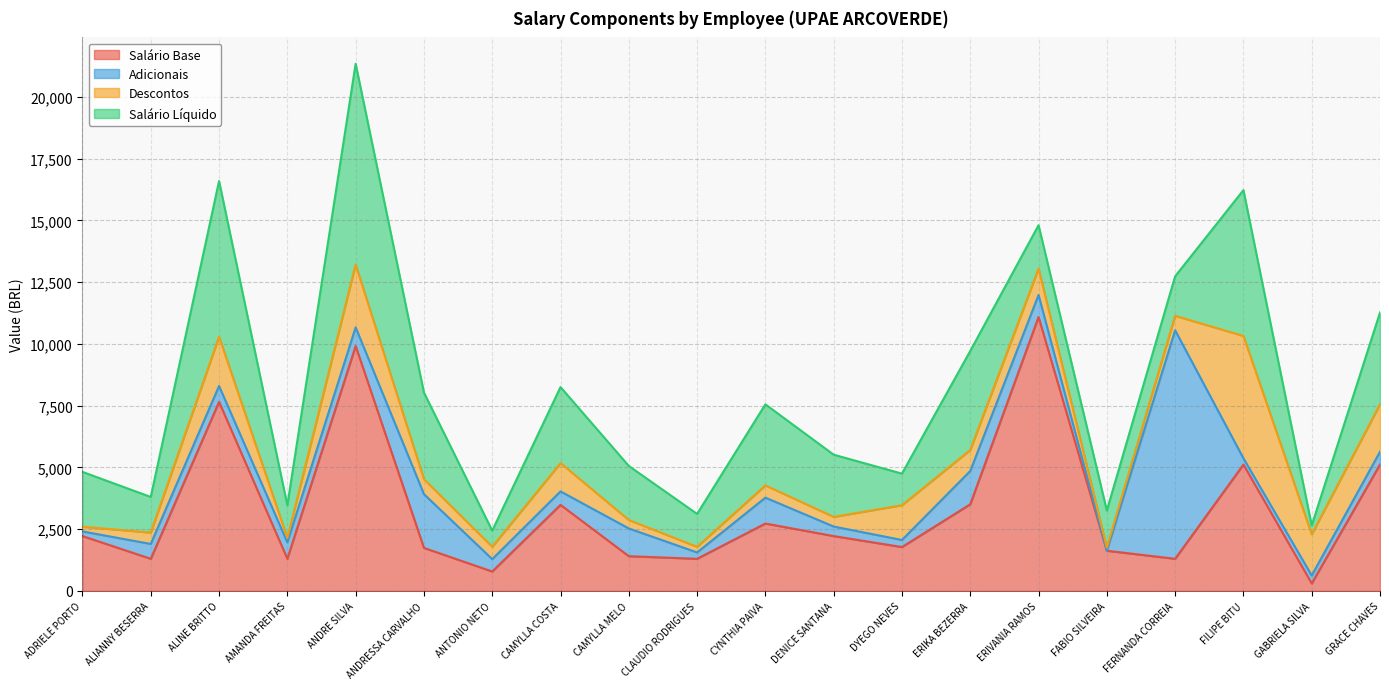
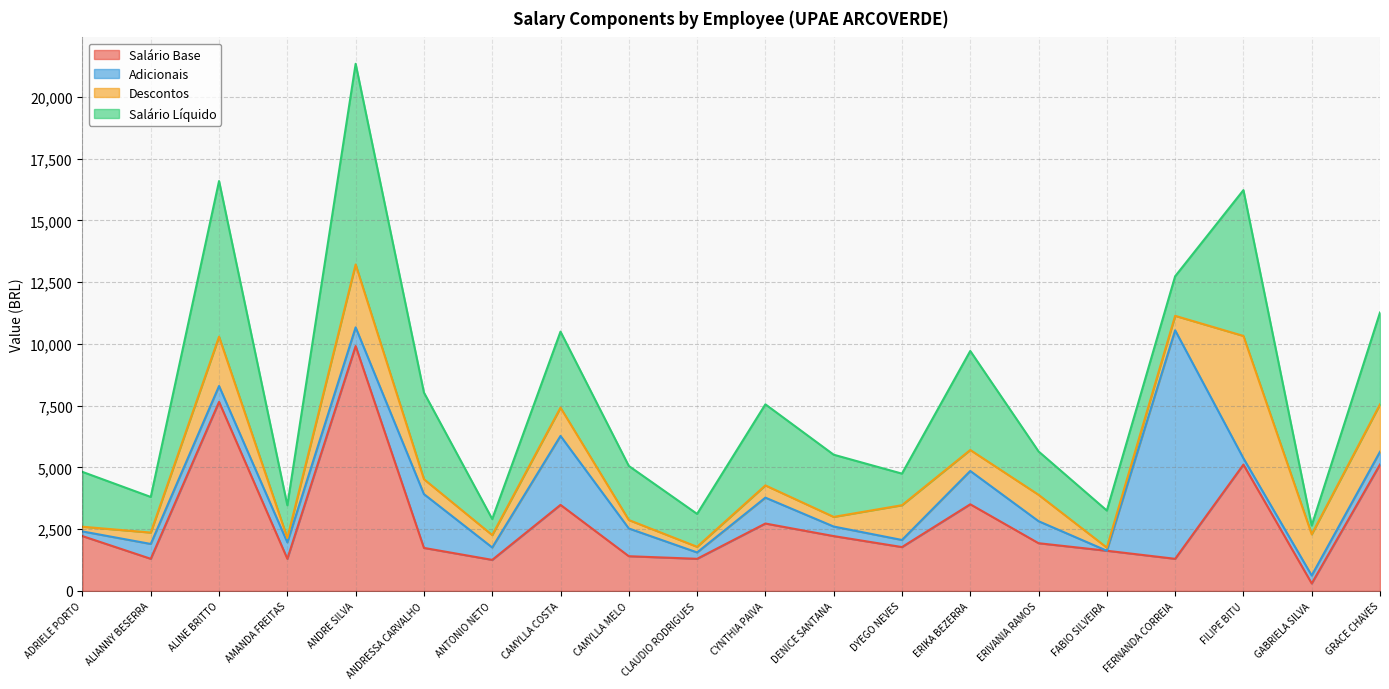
  {
    "Salário Base": {
      "ADRIELE PORTO": "2,200",
      "ALIANNY BESERRA": "1,300",
      "ALINE BRITTO": "7,700",
      "AMANDA FREITAS": "1,300",
      "ANDRE SILVA": "9,900",
      "ANDRESSA CARVALHO": "1,700",
-     "ANTONIO NETO": "800",
+     "ANTONIO NETO": "1,300",
      "CAMYLLA COSTA": "3,500",
      "CAMYLLA MELO": "1,400",
      "CLAUDIO RODRIGUES": "1,300",
      "CYNTHIA PAIVA": "2,700",
      "DENICE SANTANA": "2,200",
      "DYEGO NEVES": "1,800",
      "ERIKA BEZERRA": "3,500",
-     "ERIVANIA RAMOS": "11,100",
+     "ERIVANIA RAMOS": "1,900",
      "FERNANDA CORREIA": "1,300",
      "FILIPE BITU": "5,100",
      "GABRIELA SILVA": "300",
      "GRACE CHAVES": "5,100"
    },
    "Adicionais": {
      "ADRIELE PORTO": "200",
      "ALIANNY BESERRA": "600",
      "ALINE BRITTO": "600",
      "AMANDA FREITAS": "700",
      "ANDRE SILVA": "800",
      "ANDRESSA CARVALHO": "2,200",
      "ANTONIO NETO": "500",
-     "CAMYLLA COSTA": "500",
+     "CAMYLLA COSTA": "2,800",
      "CAMYLLA MELO": "1,100",
      "CLAUDIO RODRIGUES": "300",
      "CYNTHIA PAIVA": "1,000",
      "DENICE SANTANA": "400",
      "DYEGO NEVES": "300",
      "ERIKA BEZERRA": "1,300",
      "ERIVANIA RAMOS": "900",
      "FERNANDA CORREIA": "9,300",
      "FILIPE BITU": "300",
      "GABRIELA SILVA": "300",
      "GRACE CHAVES": "500"
    },
    "Descontos": {
      "ADRIELE PORTO": "200",
      "ALIANNY BESERRA": "500",
      "ALINE BRITTO": "2,000",
      "AMANDA FREITAS": "200",
      "ANDRE SILVA": "2,500",
      "ANDRESSA CARVALHO": "600",
      "ANTONIO NETO": "500",
      "CAMYLLA COSTA": "1,100",
      "CAMYLLA MELO": "300",
      "CLAUDIO RODRIGUES": "200",
      "CYNTHIA PAIVA": "500",
      "DENICE SANTANA": "400",
      "DYEGO NEVES": "1,400",
      "ERIKA BEZERRA": "800",
      "ERIVANIA RAMOS": "1,100",
      "FABIO SILVEIRA": "100",
      "FERNANDA CORREIA": "600",
      "FILIPE BITU": "5,000",
      "GABRIELA SILVA": "1,700",
      "GRACE CHAVES": "1,900"
    },
    "Salário Líquido": {
      "ADRIELE PORTO": "2,200",
      "ALIANNY BESERRA": "1,400",
      "ALINE BRITTO": "6,300",
      "AMANDA FREITAS": "1,300",
      "ANDRE SILVA": "8,100",
      "ANDRESSA CARVALHO": "3,500",
      "ANTONIO NETO": "700",
      "CAMYLLA COSTA": "3,100",
      "CAMYLLA MELO": "2,200",
      "CLAUDIO RODRIGUES": "1,300",
      "CYNTHIA PAIVA": "3,300",
      "DENICE SANTANA": "2,500",
      "DYEGO NEVES": "1,300",
      "ERIKA BEZERRA": "4,000",
      "ERIVANIA RAMOS": "1,800",
      "FABIO SILVEIRA": "1,500",
      "FERNANDA CORREIA": "1,600",
      "FILIPE BITU": "5,900",
      "GABRIELA SILVA": "400",
      "GRACE CHAVES": "3,700"
    }
  }
